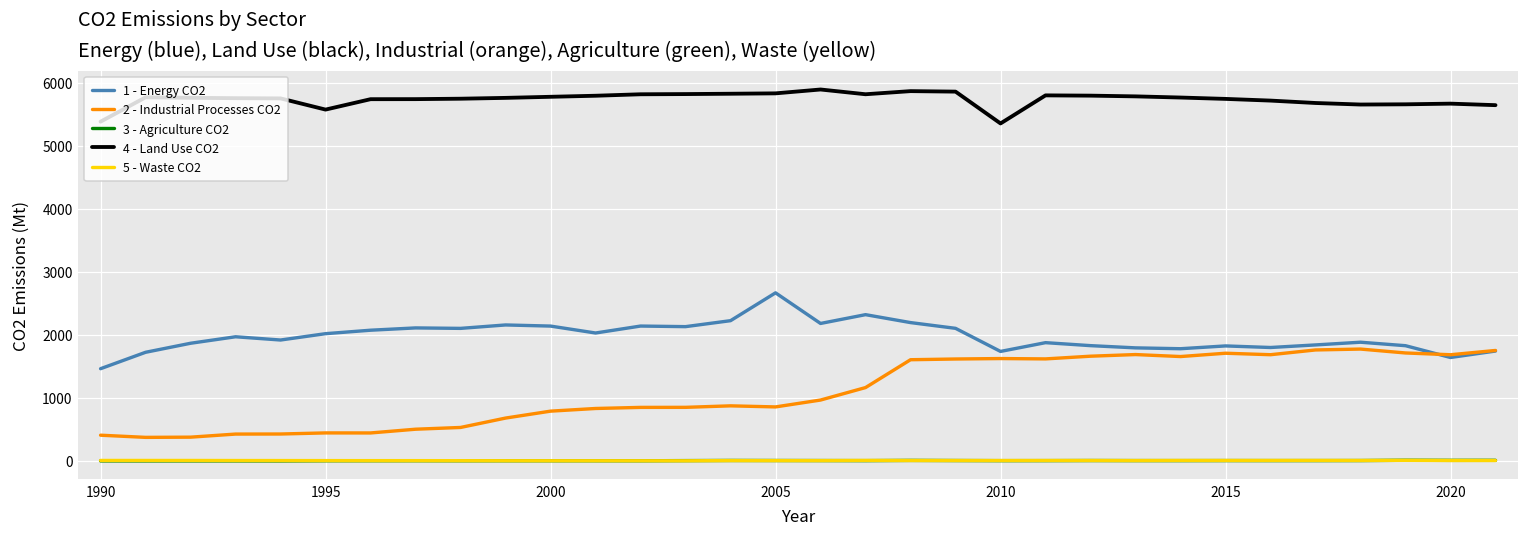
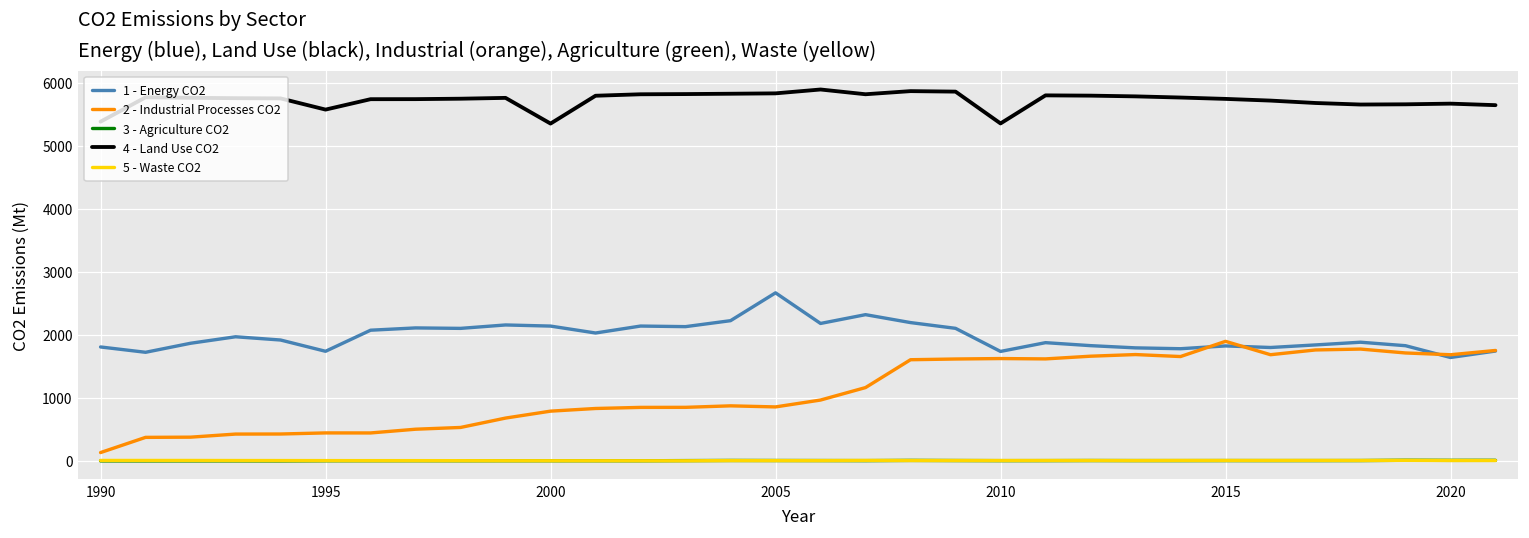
  {
    "1 - Energy CO2": {
-     "1990": 1500,
-     "1995": 2000,
+     "1990": 1800,
+     "1995": 1700,
      "2000": 2100,
      "2005": 2700,
      "2010": 1700,
      "2015": 1800
    },
    "2 - Industrial Processes CO2": {
-     "1990": 400,
+     "1990": 100,
      "1995": 400,
      "2000": 800,
      "2005": 900,
      "2010": 1600,
-     "2015": 1700
+     "2015": 1900
    },
    "4 - Land Use CO2": {
      "1995": 5600,
-     "2000": 5800,
+     "2000": 5400,
      "2005": 5800,
      "2010": 5400,
      "2015": 5700,
      "2020": 5700
    }
  }
